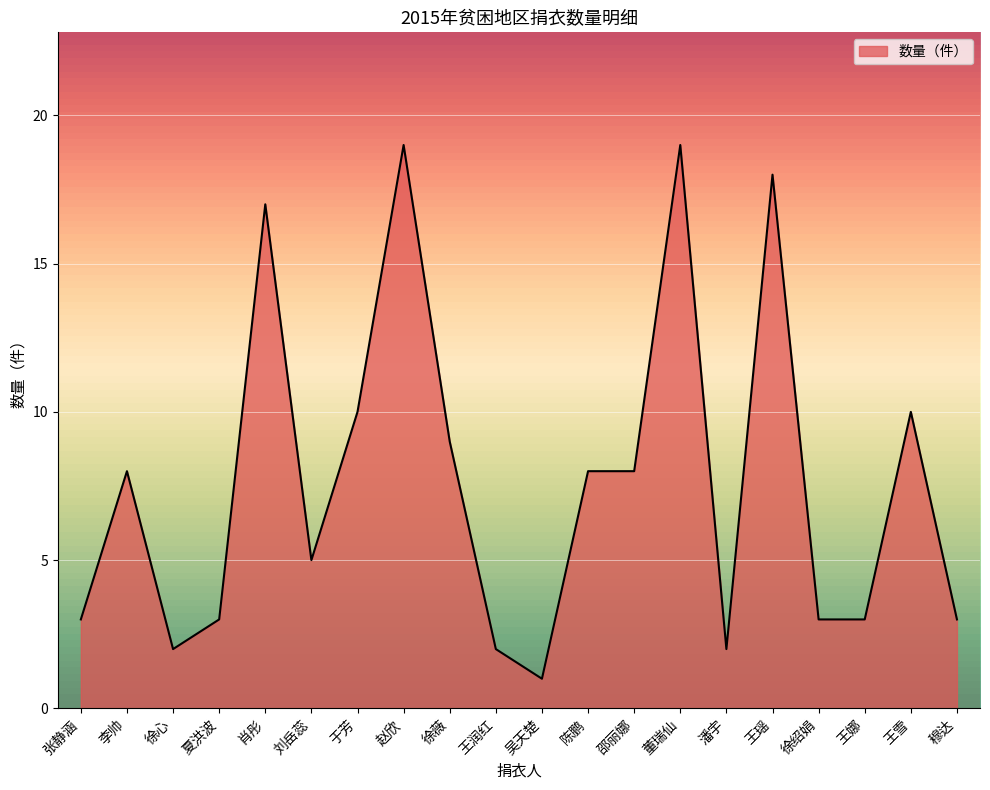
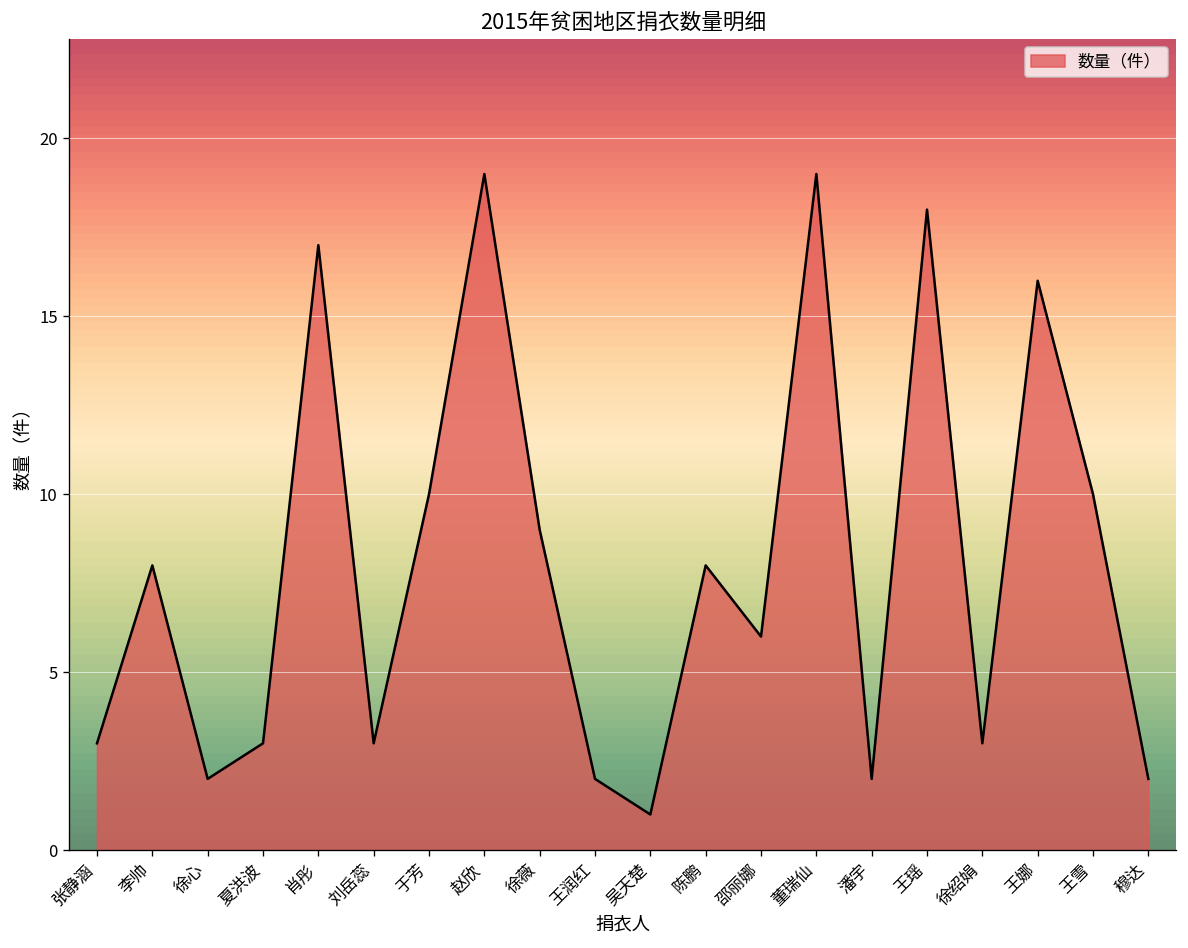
  {
    "张静涵": 3,
    "李帅": 8,
    "徐心": 2,
    "夏洪波": 3,
    "肖彤": 17,
-   "刘岳蕊": 5,
+   "刘岳蕊": 3,
    "于芳": 10,
    "赵欣": 19,
    "徐薇": 9,
    "王润红": 2,
    "吴天楚": 1,
    "陈鹏": 8,
-   "邵丽娜": 8,
+   "邵丽娜": 6,
    "董瑞仙": 19,
    "潘宇": 2,
    "王瑶": 18,
    "徐绍娟": 3,
-   "王娜": 3,
+   "王娜": 16,
    "王雪": 10,
-   "穆达": 3
+   "穆达": 2
  }
